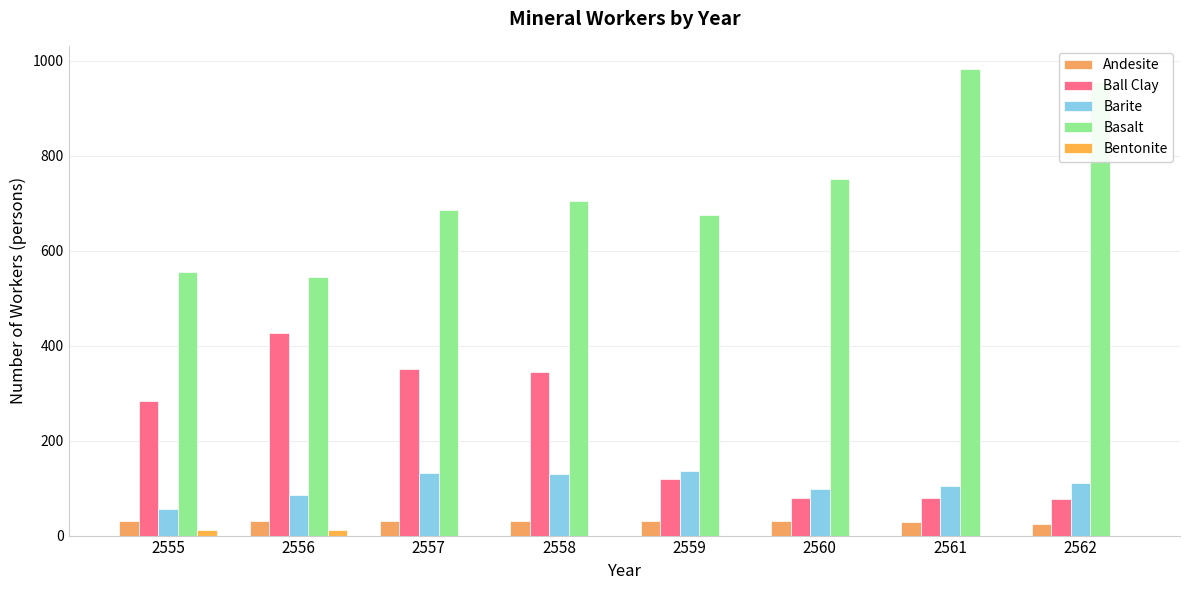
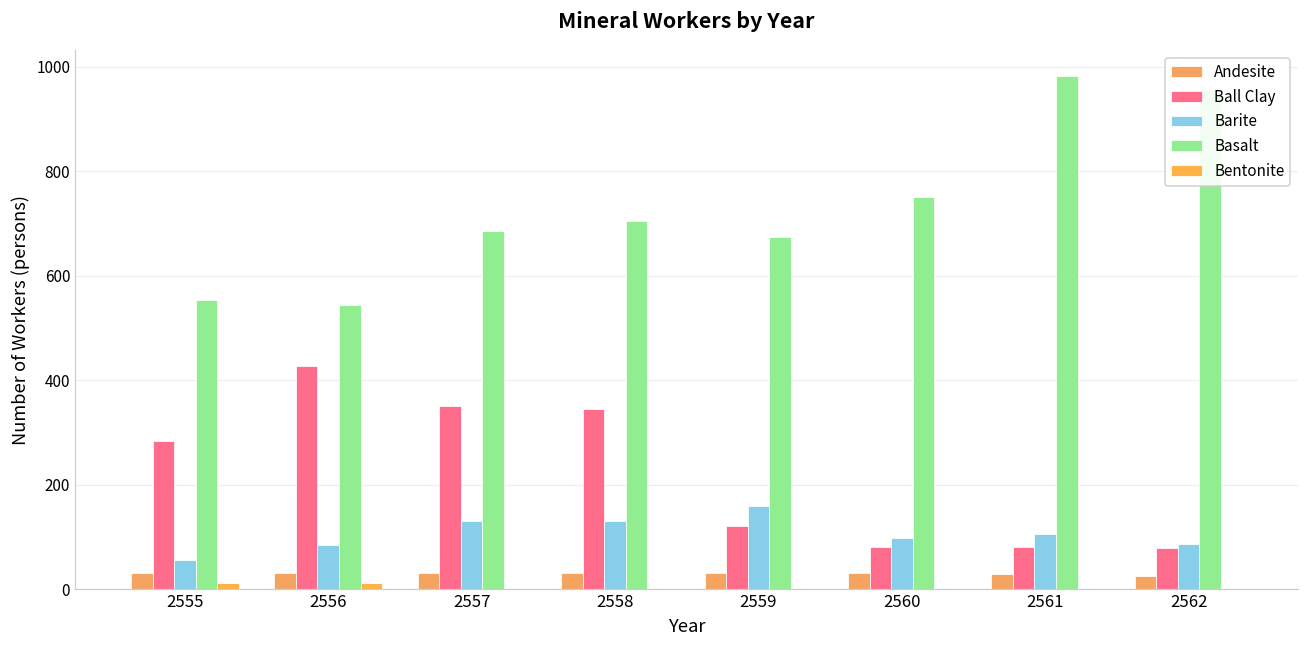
  {
    "Ball Clay": {
      "2555": 280,
      "2556": 430,
      "2557": 350,
      "2558": 340,
      "2559": 120,
      "2560": 80,
      "2561": 80,
      "2562": 80
    },
    "Barite": {
      "2555": 60,
      "2556": 90,
      "2557": 130,
      "2558": 130,
-     "2559": 140,
+     "2559": 160,
      "2560": 100,
      "2561": 110,
-     "2562": 110
+     "2562": 90
    },
    "Basalt": {
      "2555": 550,
      "2556": 540,
      "2557": 690,
      "2558": 700,
      "2559": 670,
      "2560": 750,
      "2561": 980
    }
  }
